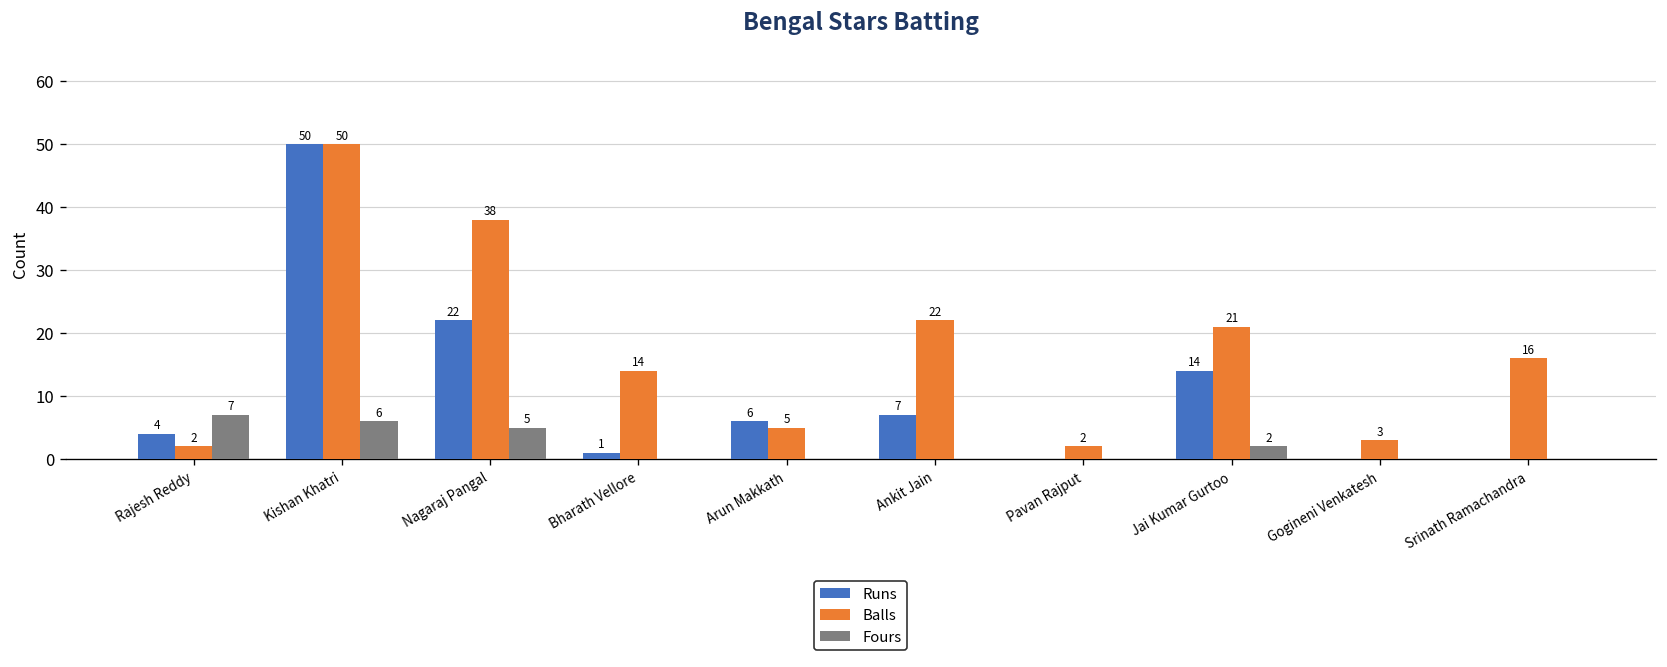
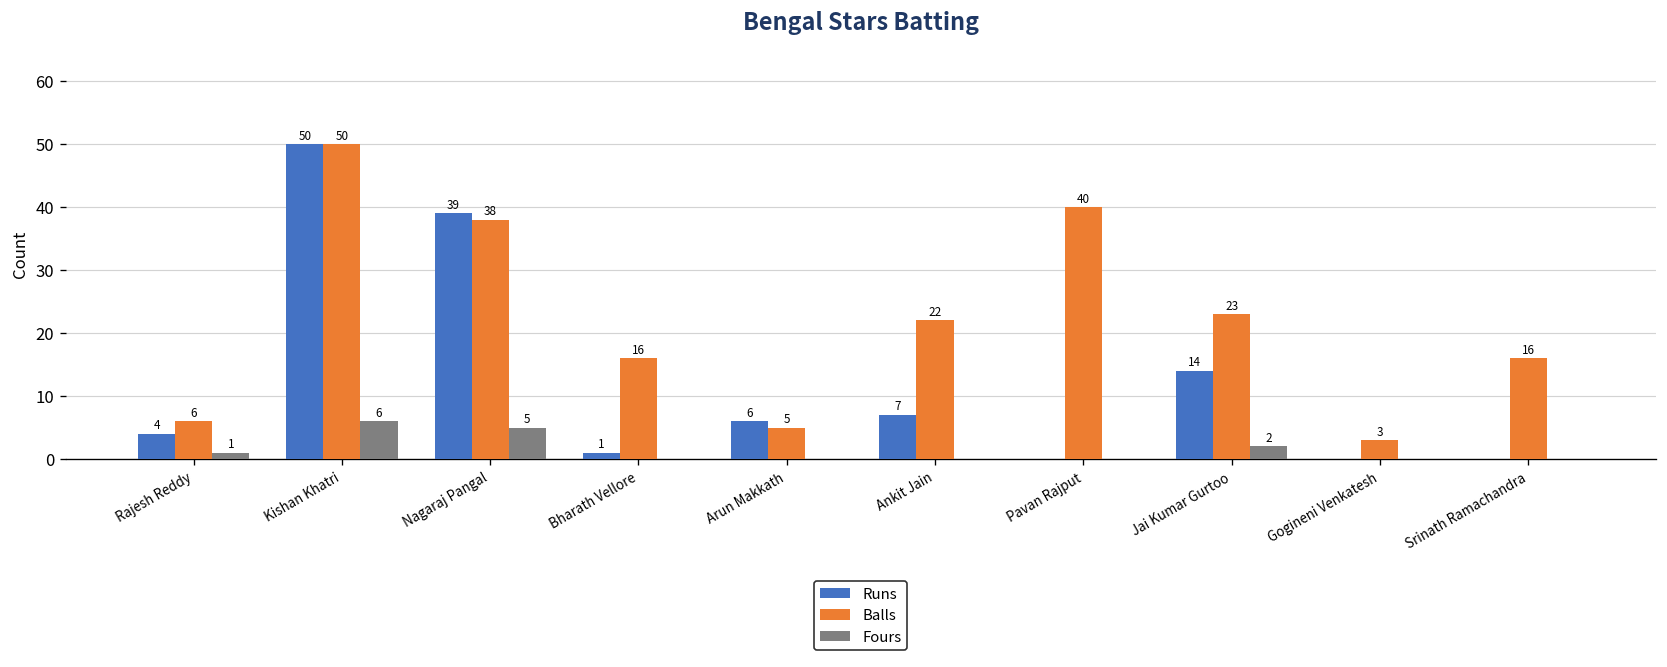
  {
    "Runs": {
      "Rajesh Reddy": 4,
      "Kishan Khatri": 50,
-     "Nagaraj Pangal": 22,
+     "Nagaraj Pangal": 39,
      "Bharath Vellore": 1,
      "Arun Makkath": 6,
      "Ankit Jain": 7,
      "Jai Kumar Gurtoo": 14
    },
    "Balls": {
-     "Rajesh Reddy": 2,
+     "Rajesh Reddy": 6,
      "Kishan Khatri": 50,
      "Nagaraj Pangal": 38,
-     "Bharath Vellore": 14,
+     "Bharath Vellore": 16,
      "Arun Makkath": 5,
      "Ankit Jain": 22,
-     "Pavan Rajput": 2,
-     "Jai Kumar Gurtoo": 21,
+     "Pavan Rajput": 40,
+     "Jai Kumar Gurtoo": 23,
      "Gogineni Venkatesh": 3,
      "Srinath Ramachandra": 16
    },
    "Fours": {
-     "Rajesh Reddy": 7,
+     "Rajesh Reddy": 1,
      "Kishan Khatri": 6,
      "Nagaraj Pangal": 5,
      "Jai Kumar Gurtoo": 2
    }
  }
